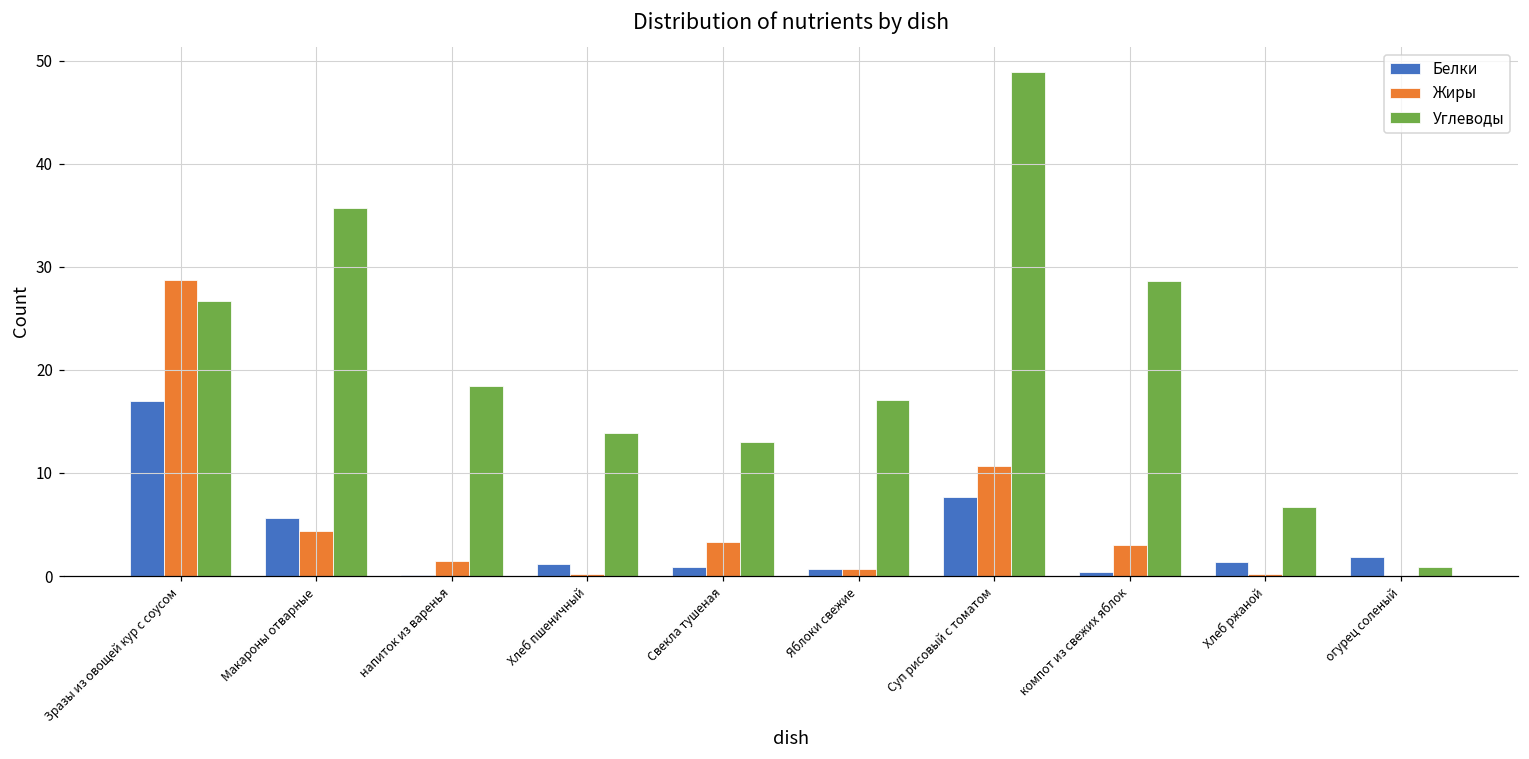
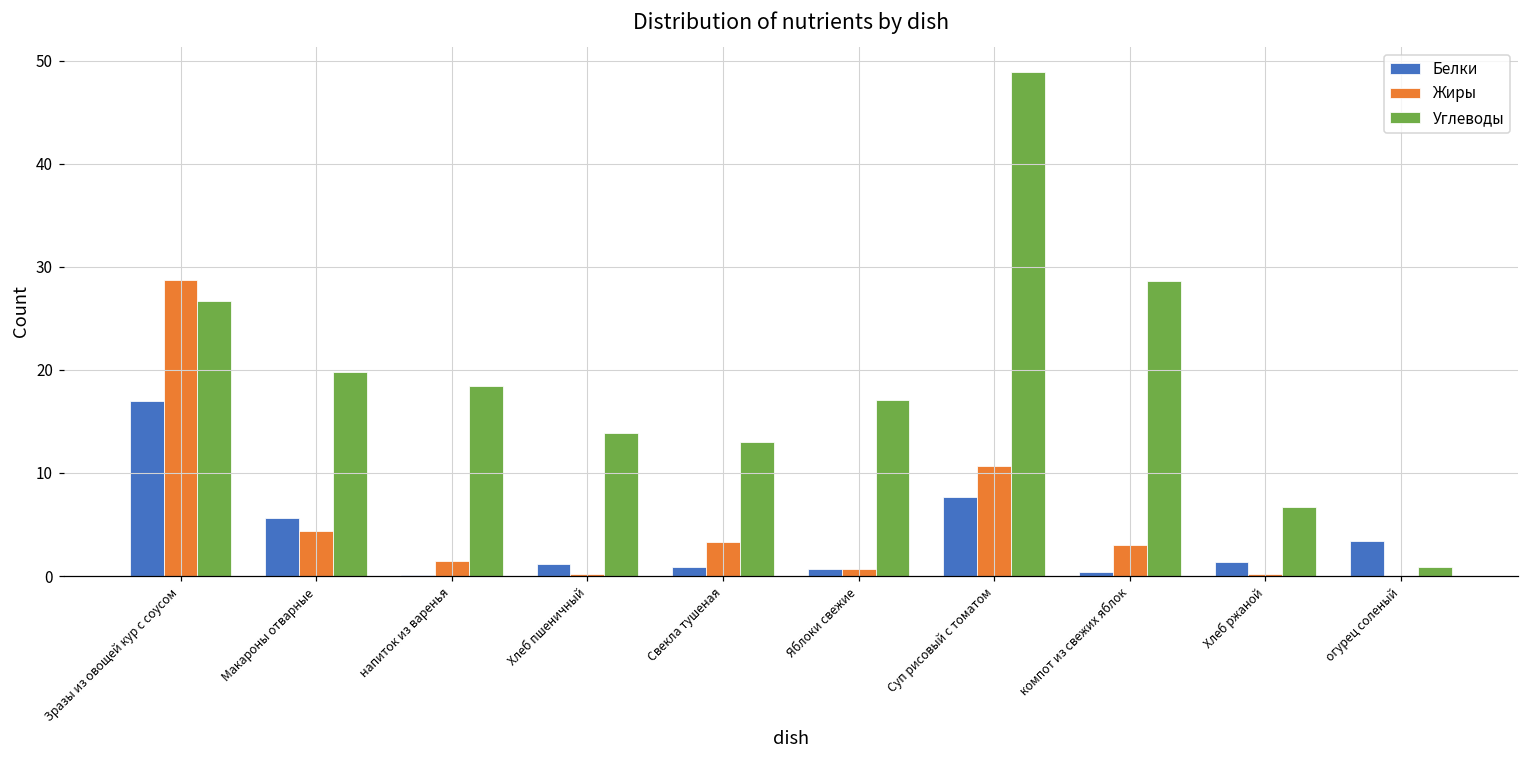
  {
    "Белки": {
      "Зразы из овощей кур с соусом": 17,
      "Макароны отварные": 6,
      "Хлеб пшеничный": 1,
      "Свекла тушеная": 1,
      "Яблоки свежие": 1,
      "Суп рисовый с томатом": 8,
      "компот из свежих яблок": 0,
      "Хлеб ржаной": 1,
-     "огурец соленый": 2
+     "огурец соленый": 3
    },
    "Жиры": {
      "Зразы из овощей кур с соусом": 29,
      "Макароны отварные": 4,
      "напиток из варенья": 1,
      "Свекла тушеная": 3,
      "Яблоки свежие": 1,
      "Суп рисовый с томатом": 11,
      "компот из свежих яблок": 3
    },
    "Углеводы": {
      "Зразы из овощей кур с соусом": 27,
-     "Макароны отварные": 36,
+     "Макароны отварные": 20,
      "напиток из варенья": 18,
      "Хлеб пшеничный": 14,
      "Свекла тушеная": 13,
      "Яблоки свежие": 17,
      "Суп рисовый с томатом": 49,
      "компот из свежих яблок": 29,
      "Хлеб ржаной": 7,
      "огурец соленый": 1
    }
  }
